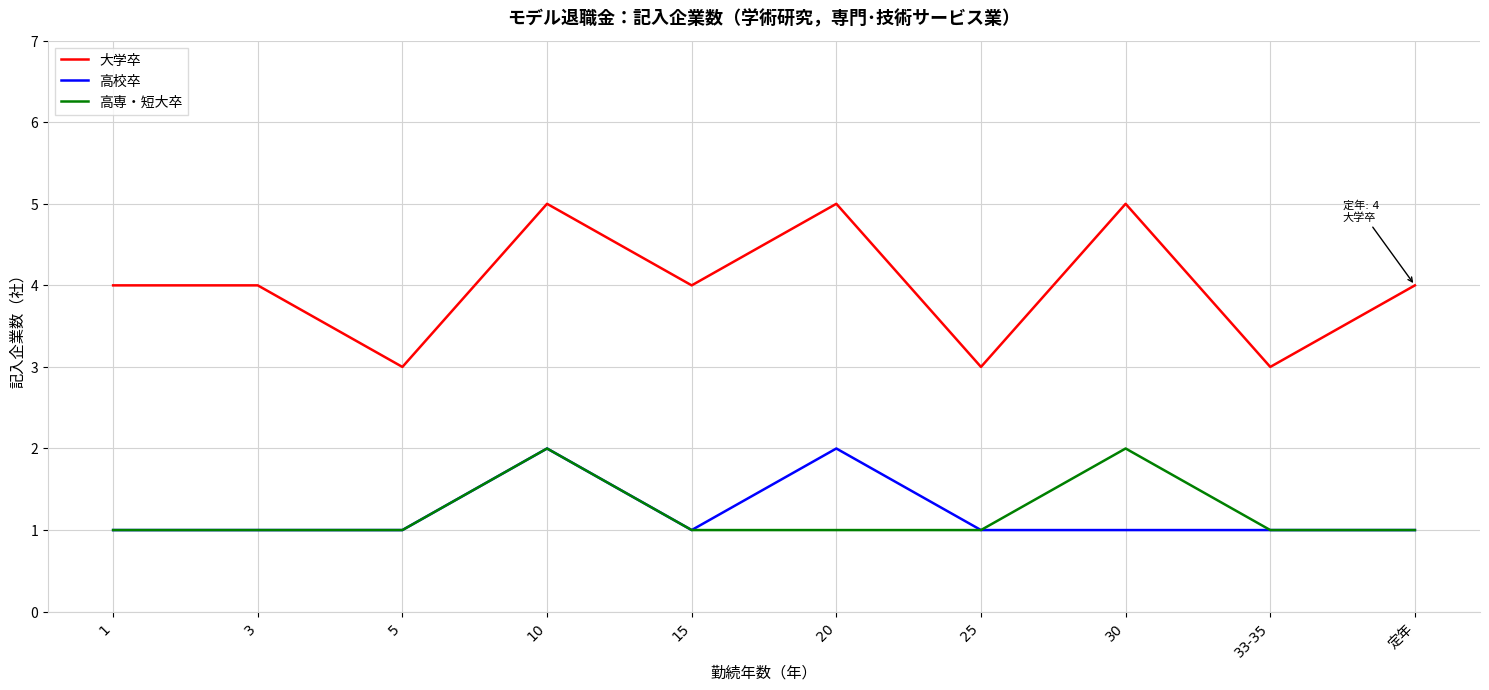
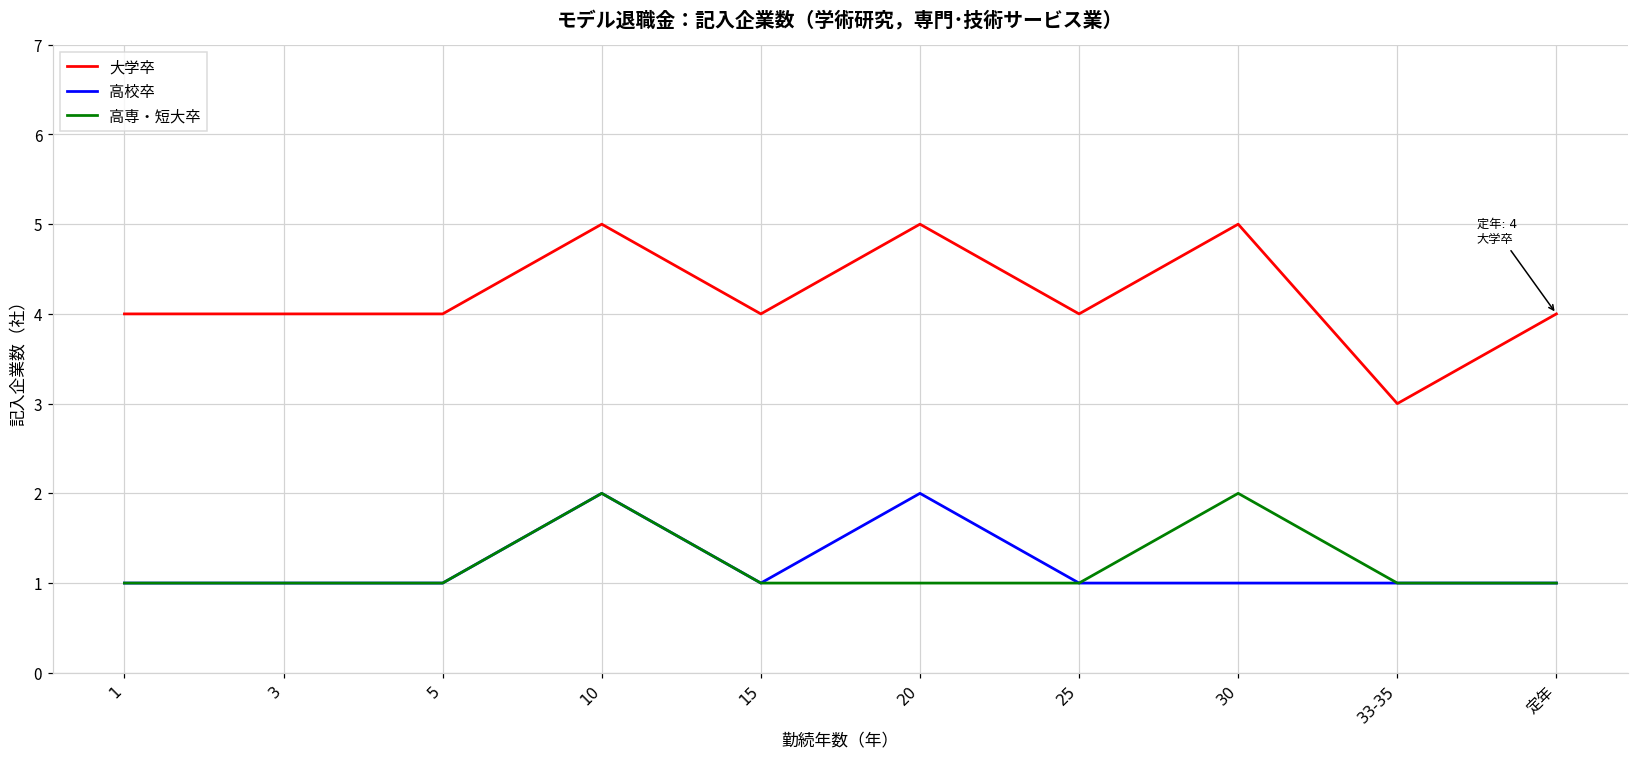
  {
    "大学卒": {
      "1": 4,
      "3": 4,
-     "5": 3,
+     "5": 4,
      "10": 5,
      "15": 4,
      "20": 5,
-     "25": 3,
+     "25": 4,
      "30": 5,
      "33-35": 3
    },
    "高校卒": {
      "20": 2,
      "30": 1
    },
    "高専・短大卒": {
      "20": 1,
      "30": 2
    }
  }
